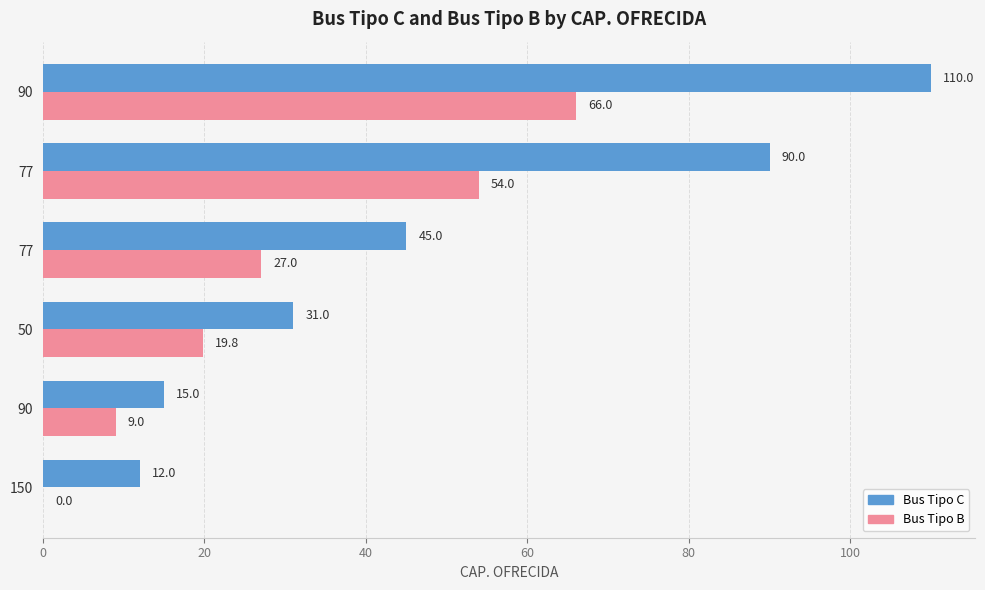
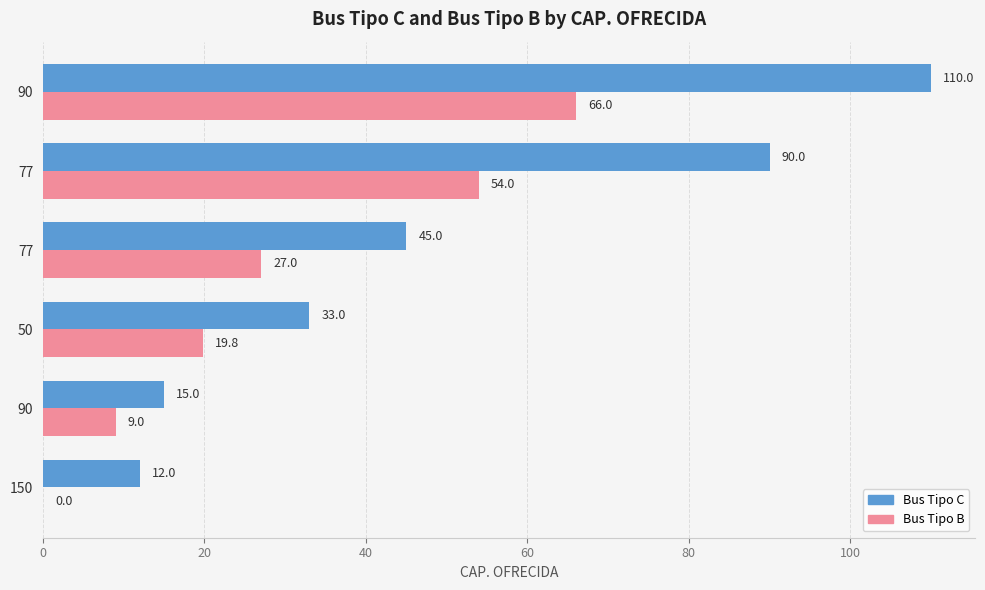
  {
    "Bus Tipo C": {
-     "50": 31.0,
+     "50": 33.0,
      "150": 12.0
    },
    "Bus Tipo B": {
      "50": 19.8,
      "150": 0.0
    }
  }
